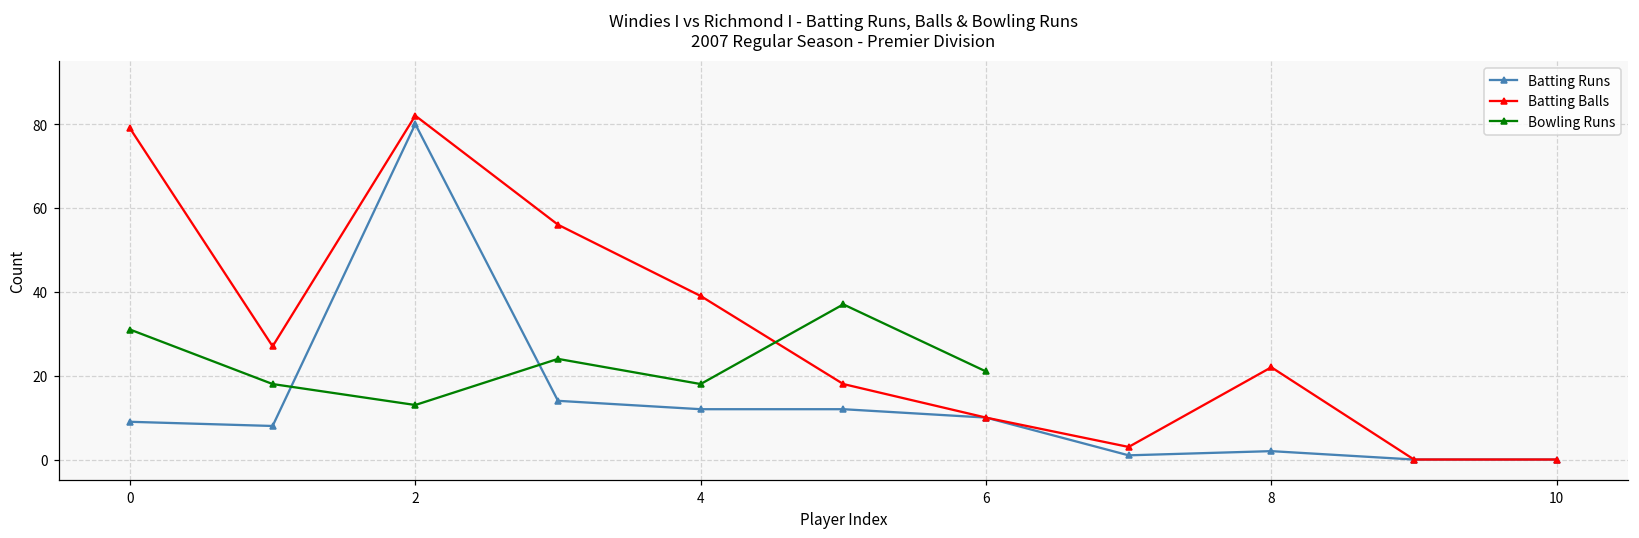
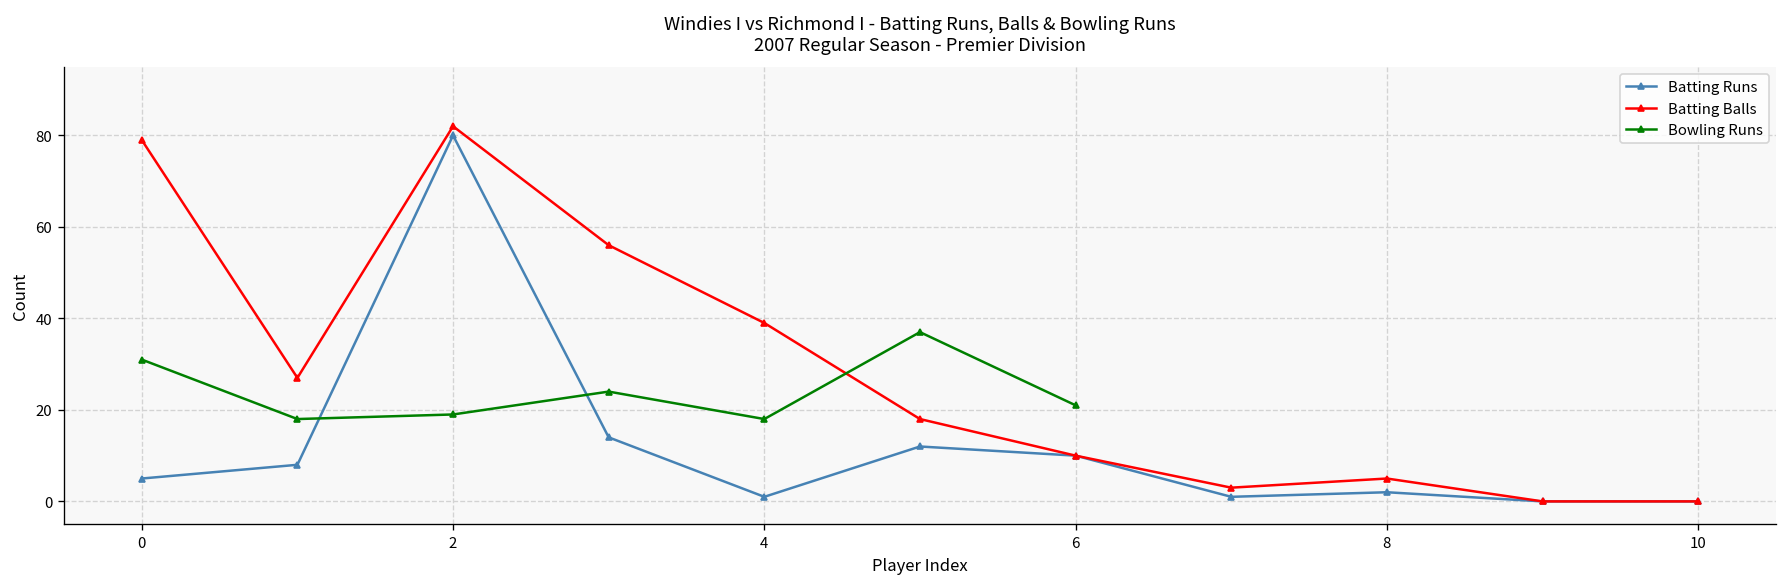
  {
    "Batting Runs": {
-     "0": 9,
+     "0": 5,
      "2": 80,
-     "4": 12,
+     "4": 1,
      "8": 2
    },
    "Batting Balls": {
      "0": 79,
      "2": 82,
      "4": 39,
-     "8": 22
+     "8": 5
    },
    "Bowling Runs": {
      "0": 31,
-     "2": 13,
+     "2": 19,
      "4": 18,
      "6": 21
    }
  }
